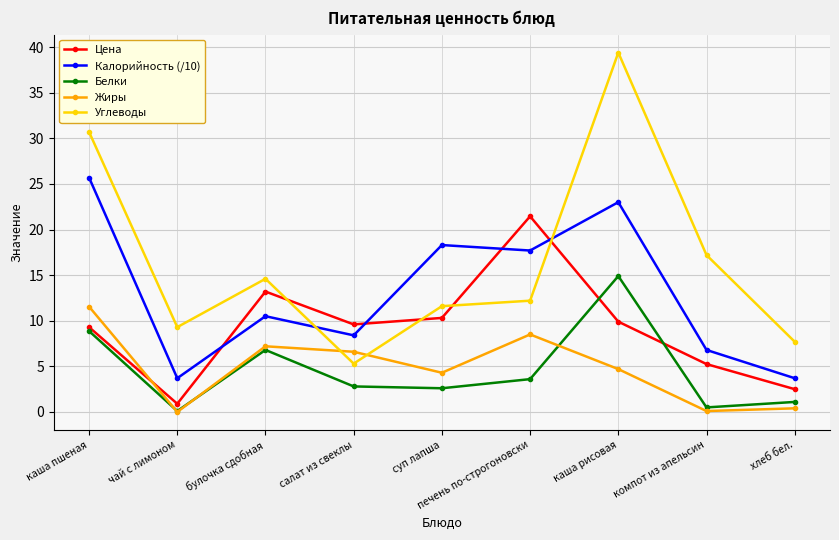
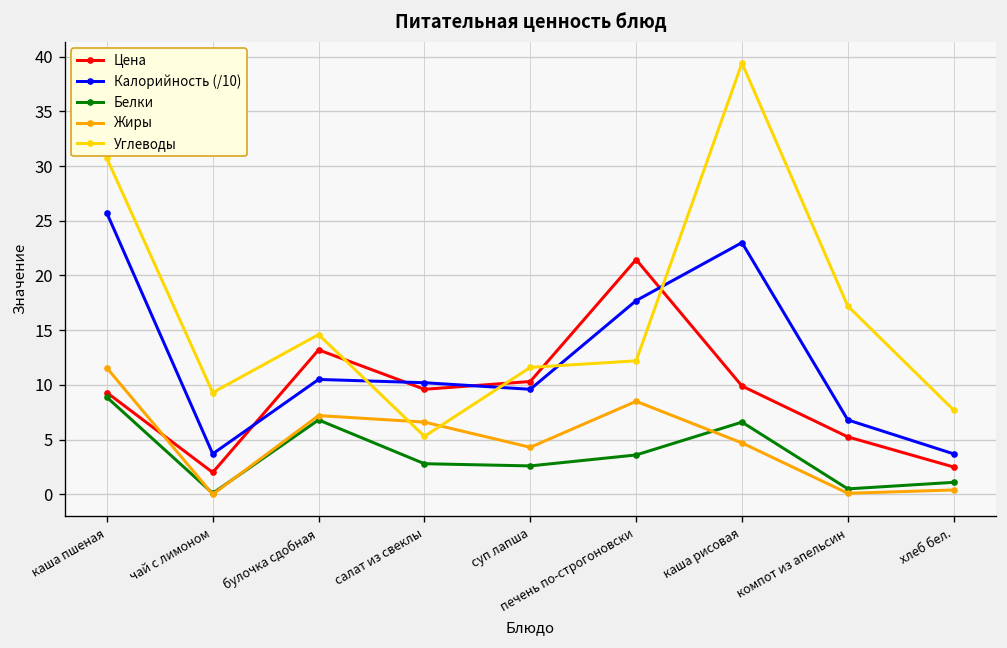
  {
    "Цена": {
      "каша пшеная": 9,
-     "чай с лимоном": 1,
+     "чай с лимоном": 2,
      "булочка сдобная": 13,
      "салат из свеклы": 10,
      "суп лапша": 10,
      "печень по-строгоновски": 21,
      "каша рисовая": 10,
      "компот из апельсин": 5,
      "хлеб бел.": 3
    },
    "Калорийность (/10)": {
      "каша пшеная": 26,
      "чай с лимоном": 4,
      "булочка сдобная": 11,
-     "салат из свеклы": 8,
-     "суп лапша": 18,
+     "салат из свеклы": 10,
+     "суп лапша": 10,
      "печень по-строгоновски": 18,
      "каша рисовая": 23,
      "компот из апельсин": 7,
      "хлеб бел.": 4
    },
    "Белки": {
      "каша пшеная": 9,
      "булочка сдобная": 7,
      "салат из свеклы": 3,
      "суп лапша": 3,
      "печень по-строгоновски": 4,
-     "каша рисовая": 15,
+     "каша рисовая": 7,
      "компот из апельсин": 1,
      "хлеб бел.": 1
    }
  }
